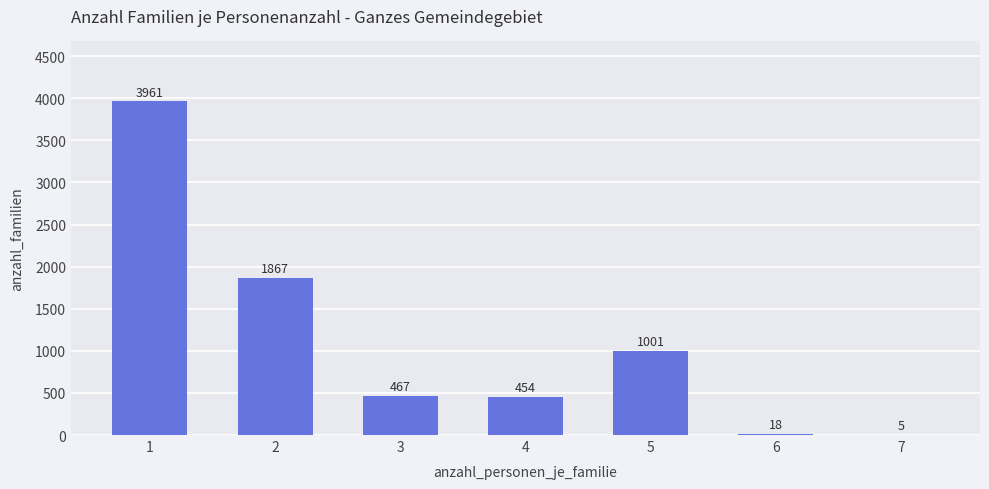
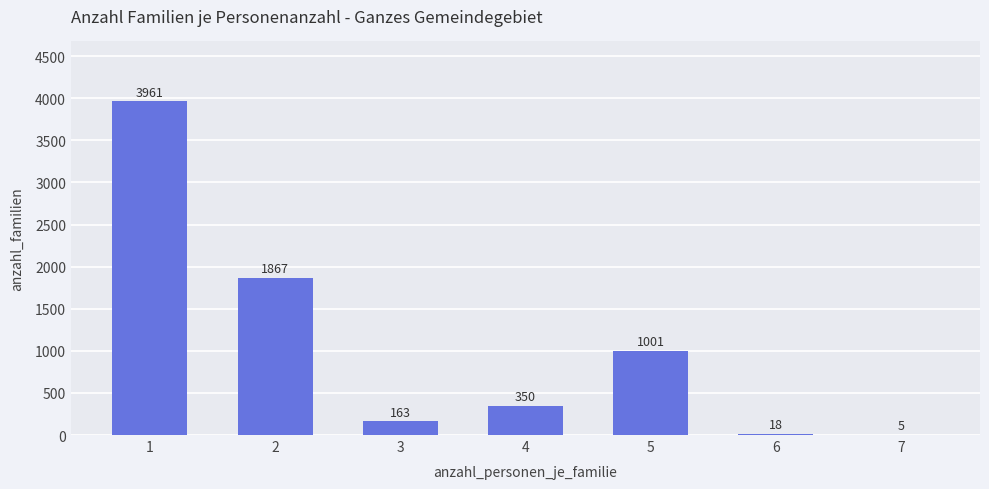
  {
    "1": 3961,
    "2": 1867,
-   "3": 467,
-   "4": 454,
+   "3": 163,
+   "4": 350,
    "5": 1001,
    "6": 18,
    "7": 5
  }
